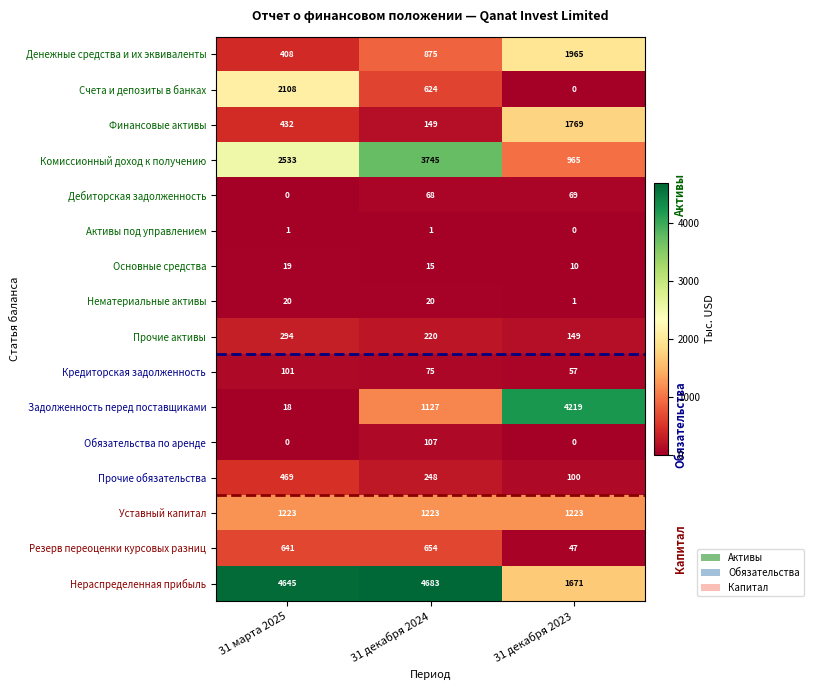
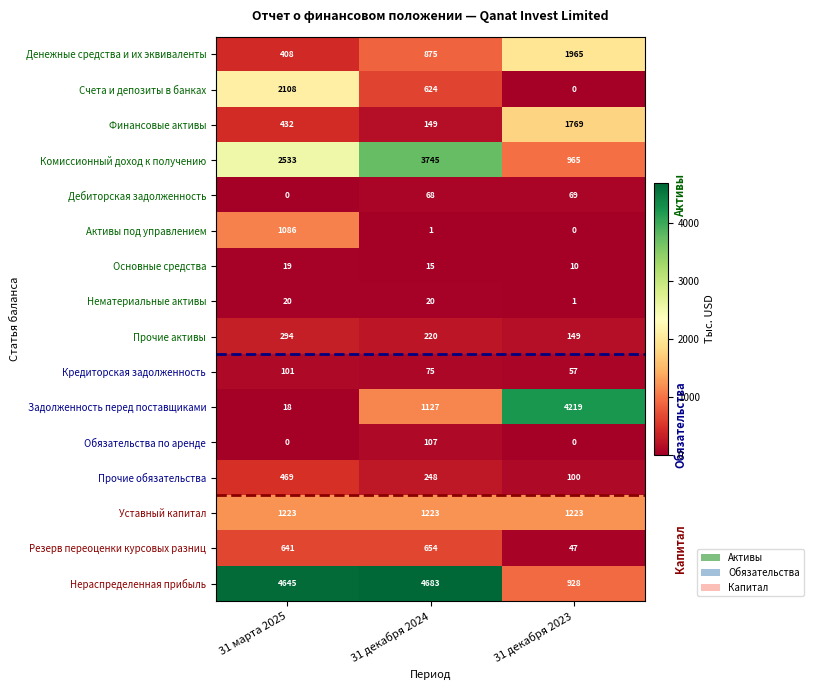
  {
    "Денежные средства и их эквиваленты": {
      "31 марта 2025": 408,
      "31 декабря 2024": 875,
      "31 декабря 2023": 1965
    },
    "Счета и депозиты в банках": {
      "31 марта 2025": 2108,
      "31 декабря 2024": 624,
      "31 декабря 2023": 0
    },
    "Финансовые активы": {
      "31 марта 2025": 432,
      "31 декабря 2024": 149,
      "31 декабря 2023": 1769
    },
    "Комиссионный доход к получению": {
      "31 марта 2025": 2533,
      "31 декабря 2024": 3745,
      "31 декабря 2023": 965
    },
    "Дебиторская задолженность": {
      "31 марта 2025": 0,
      "31 декабря 2024": 68,
      "31 декабря 2023": 69
    },
    "Активы под управлением": {
-     "31 марта 2025": 1,
+     "31 марта 2025": 1086,
      "31 декабря 2024": 1,
      "31 декабря 2023": 0
    },
    "Основные средства": {
      "31 марта 2025": 19,
      "31 декабря 2024": 15,
      "31 декабря 2023": 10
    },
    "Нематериальные активы": {
      "31 марта 2025": 20,
      "31 декабря 2024": 20,
      "31 декабря 2023": 1
    },
    "Прочие активы": {
      "31 марта 2025": 294,
      "31 декабря 2024": 220,
      "31 декабря 2023": 149
    },
    "Кредиторская задолженность": {
      "31 марта 2025": 101,
      "31 декабря 2024": 75,
      "31 декабря 2023": 57
    },
    "Задолженность перед поставщиками": {
      "31 марта 2025": 18,
      "31 декабря 2024": 1127,
      "31 декабря 2023": 4219
    },
    "Обязательства по аренде": {
      "31 марта 2025": 0,
      "31 декабря 2024": 107,
      "31 декабря 2023": 0
    },
    "Прочие обязательства": {
      "31 марта 2025": 469,
      "31 декабря 2024": 248,
      "31 декабря 2023": 100
    },
    "Уставный капитал": {
      "31 марта 2025": 1223,
      "31 декабря 2024": 1223,
      "31 декабря 2023": 1223
    },
    "Резерв переоценки курсовых разниц": {
      "31 марта 2025": 641,
      "31 декабря 2024": 654,
      "31 декабря 2023": 47
    },
    "Нераспределенная прибыль": {
      "31 марта 2025": 4645,
      "31 декабря 2024": 4683,
-     "31 декабря 2023": 1671
+     "31 декабря 2023": 928
    }
  }
